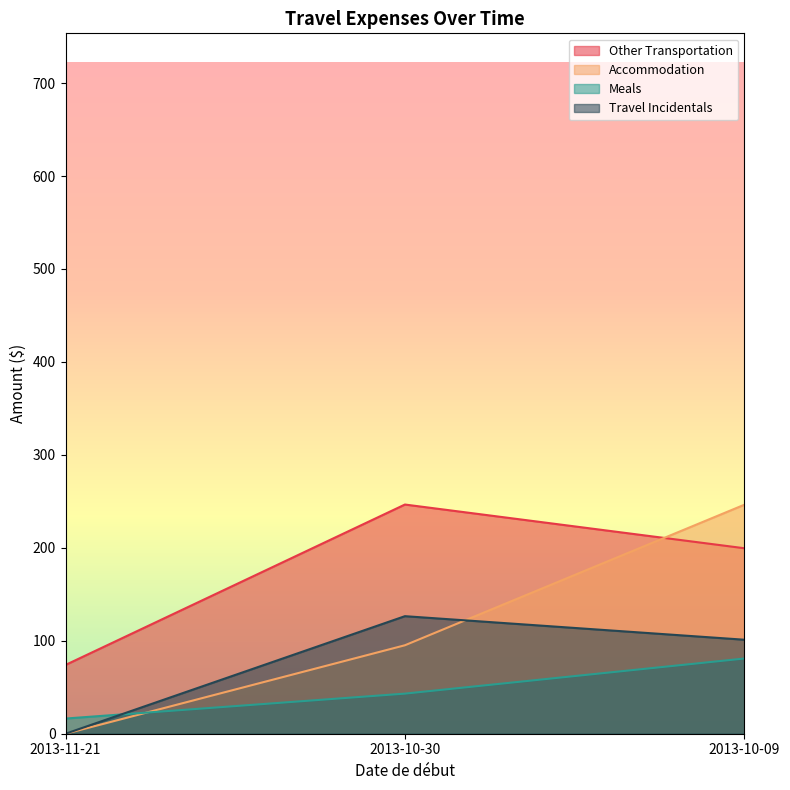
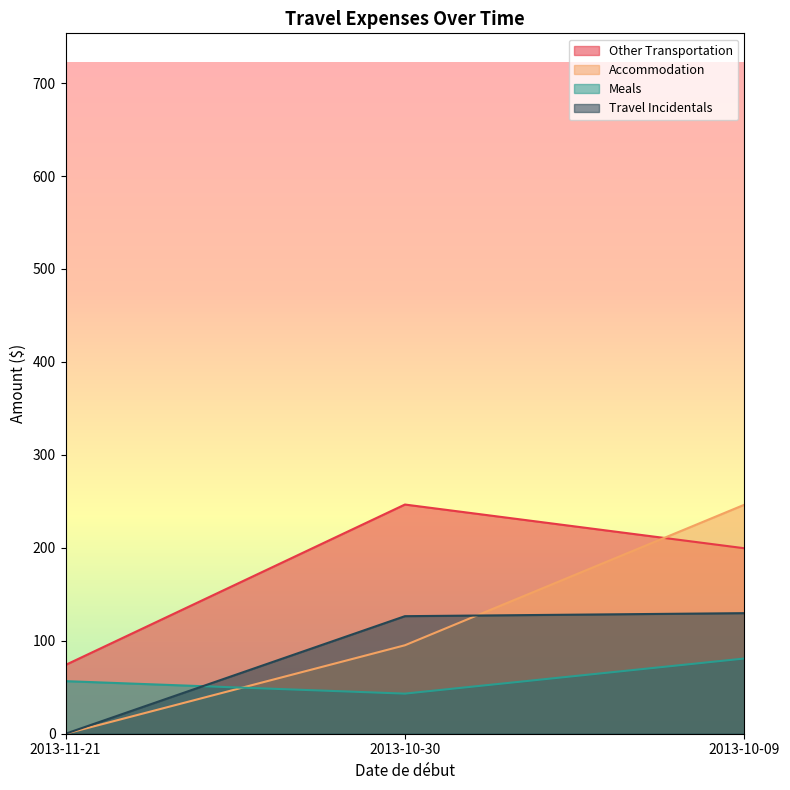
  {
    "Other Transportation": {
      "2013-11-21": 70,
      "2013-10-30": 250,
      "2013-10-09": 200
    },
    "Accommodation": {
      "2013-10-30": 100,
      "2013-10-09": 250
    },
    "Meals": {
-     "2013-11-21": 20,
+     "2013-11-21": 60,
      "2013-10-30": 40,
      "2013-10-09": 80
    },
    "Travel Incidentals": {
      "2013-10-30": 130,
-     "2013-10-09": 100
+     "2013-10-09": 130
    }
  }
